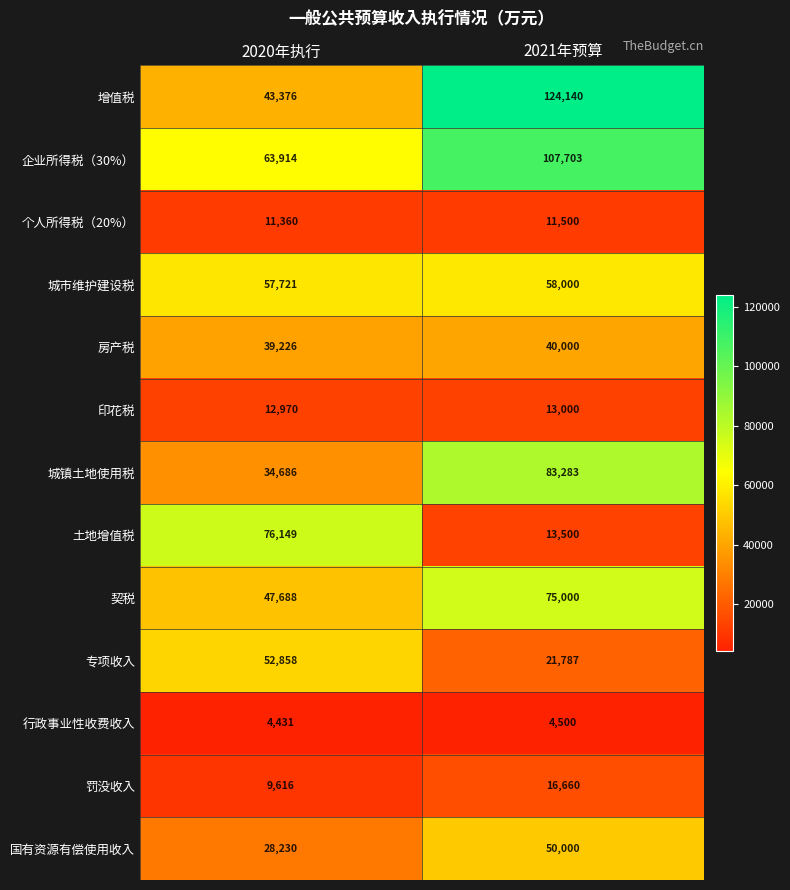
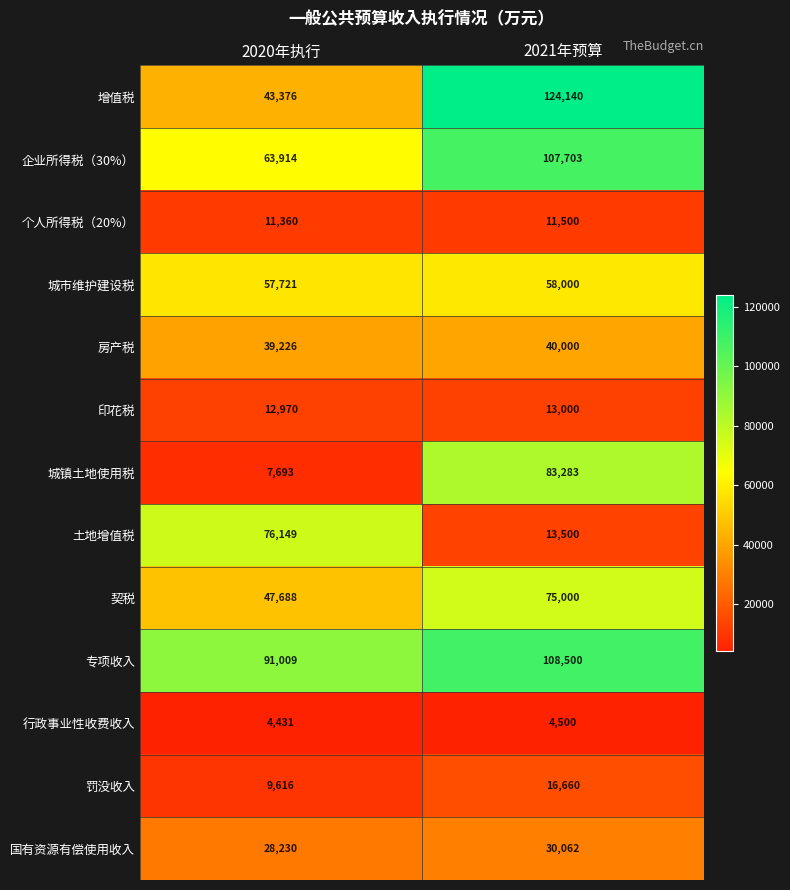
  {
    "增值税": {
      "2020年执行": "43,376",
      "2021年预算": "124,140"
    },
    "企业所得税（30%）": {
      "2020年执行": "63,914",
      "2021年预算": "107,703"
    },
    "个人所得税（20%）": {
      "2020年执行": "11,360",
      "2021年预算": "11,500"
    },
    "城市维护建设税": {
      "2020年执行": "57,721",
      "2021年预算": "58,000"
    },
    "房产税": {
      "2020年执行": "39,226",
      "2021年预算": "40,000"
    },
    "印花税": {
      "2020年执行": "12,970",
      "2021年预算": "13,000"
    },
    "城镇土地使用税": {
-     "2020年执行": "34,686",
+     "2020年执行": "7,693",
      "2021年预算": "83,283"
    },
    "土地增值税": {
      "2020年执行": "76,149",
      "2021年预算": "13,500"
    },
    "契税": {
      "2020年执行": "47,688",
      "2021年预算": "75,000"
    },
    "专项收入": {
-     "2020年执行": "52,858",
-     "2021年预算": "21,787"
+     "2020年执行": "91,009",
+     "2021年预算": "108,500"
    },
    "行政事业性收费收入": {
      "2020年执行": "4,431",
      "2021年预算": "4,500"
    },
    "罚没收入": {
      "2020年执行": "9,616",
      "2021年预算": "16,660"
    },
    "国有资源有偿使用收入": {
      "2020年执行": "28,230",
-     "2021年预算": "50,000"
+     "2021年预算": "30,062"
    }
  }
